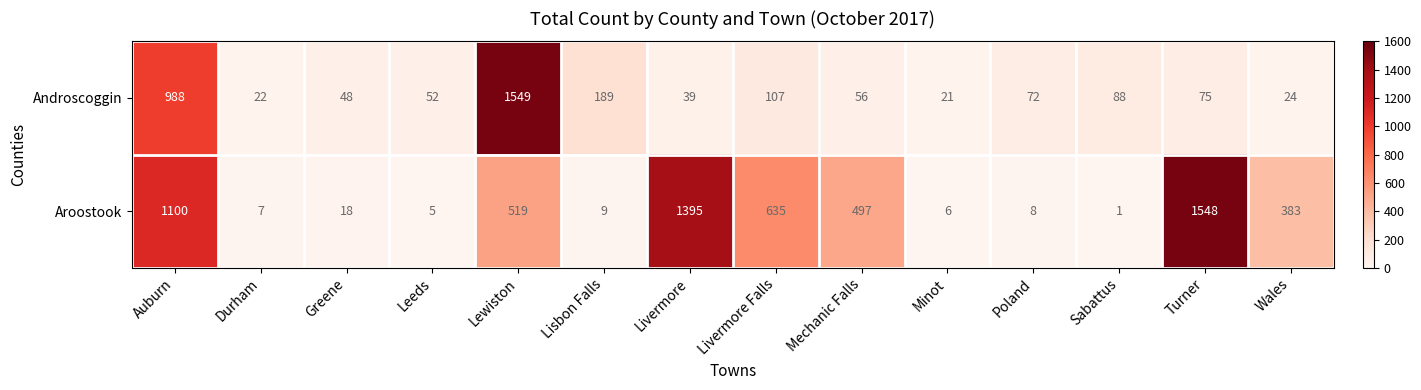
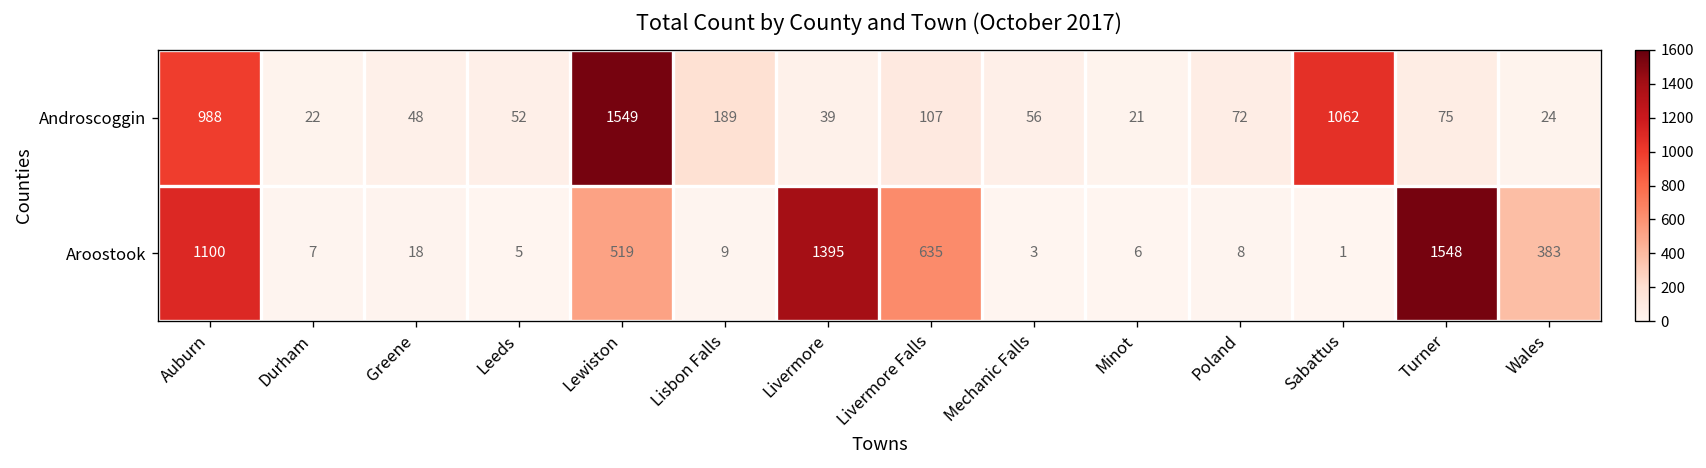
  {
    "Androscoggin": {
      "Auburn": 988,
      "Durham": 22,
      "Greene": 48,
      "Leeds": 52,
      "Lewiston": 1549,
      "Lisbon Falls": 189,
      "Livermore": 39,
      "Livermore Falls": 107,
      "Mechanic Falls": 56,
      "Minot": 21,
      "Poland": 72,
-     "Sabattus": 88,
+     "Sabattus": 1062,
      "Turner": 75,
      "Wales": 24
    },
    "Aroostook": {
      "Auburn": 1100,
      "Durham": 7,
      "Greene": 18,
      "Leeds": 5,
      "Lewiston": 519,
      "Lisbon Falls": 9,
      "Livermore": 1395,
      "Livermore Falls": 635,
-     "Mechanic Falls": 497,
+     "Mechanic Falls": 3,
      "Minot": 6,
      "Poland": 8,
      "Sabattus": 1,
      "Turner": 1548,
      "Wales": 383
    }
  }
